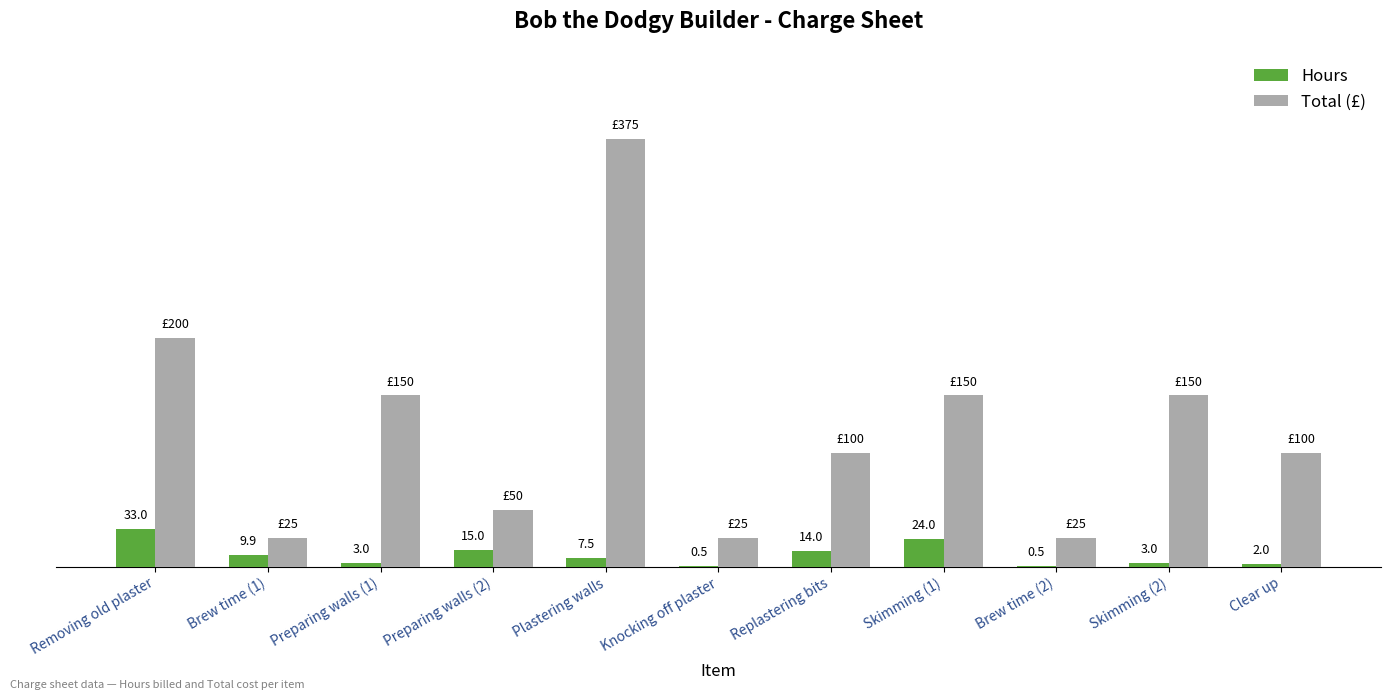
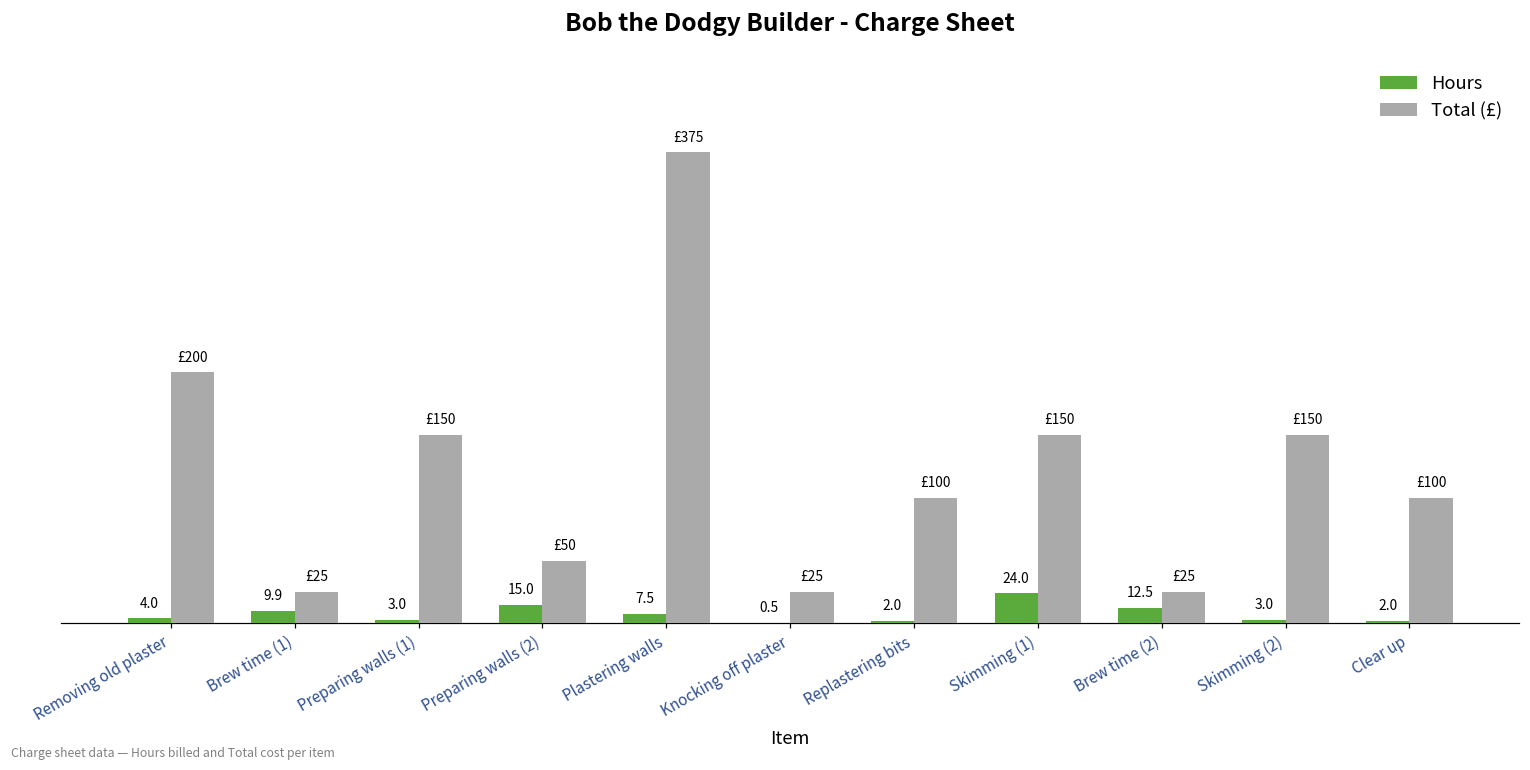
  {
    "Hours": {
-     "Removing old plaster": "33.0",
+     "Removing old plaster": "4.0",
      "Brew time (1)": "9.9",
      "Preparing walls (1)": "3.0",
      "Preparing walls (2)": "15.0",
      "Plastering walls": "7.5",
      "Knocking off plaster": "0.5",
-     "Replastering bits": "14.0",
+     "Replastering bits": "2.0",
      "Skimming (1)": "24.0",
-     "Brew time (2)": "0.5",
+     "Brew time (2)": "12.5",
      "Skimming (2)": "3.0",
      "Clear up": "2.0"
    },
    "Total (£)": {
      "Removing old plaster": "£200",
      "Brew time (1)": "£25",
      "Preparing walls (1)": "£150",
      "Preparing walls (2)": "£50",
      "Plastering walls": "£375",
      "Knocking off plaster": "£25",
      "Replastering bits": "£100",
      "Skimming (1)": "£150",
      "Brew time (2)": "£25",
      "Skimming (2)": "£150",
      "Clear up": "£100"
    }
  }
